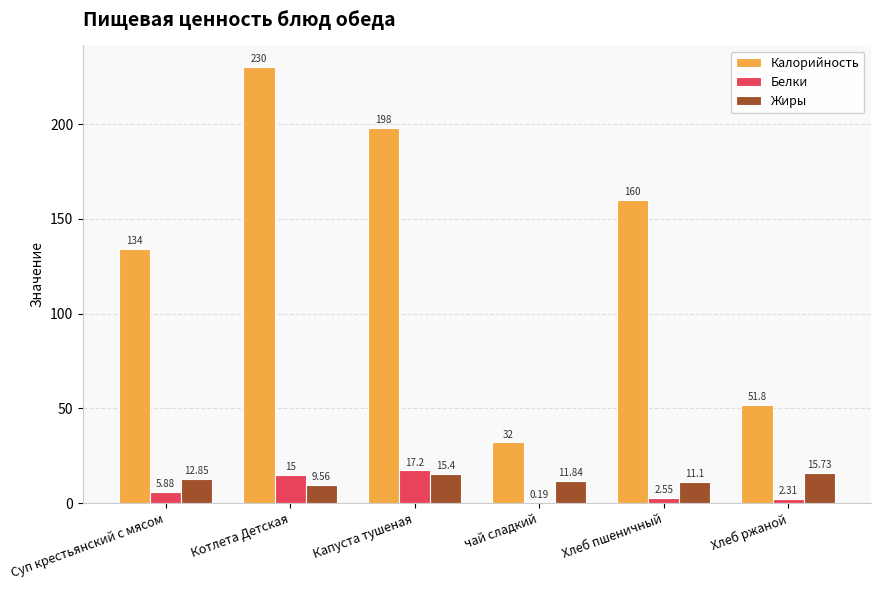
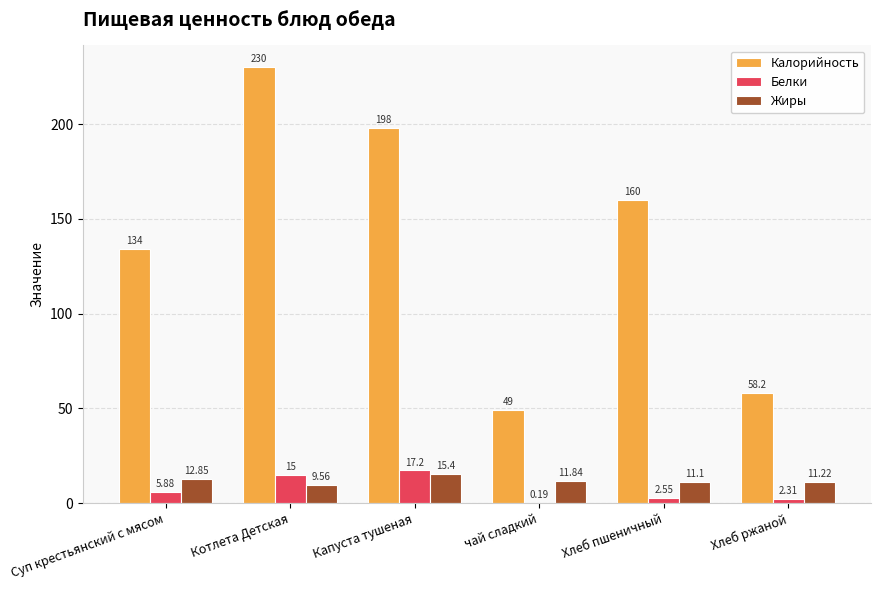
  {
    "Калорийность": {
      "Суп крестьянский с мясом": 134,
      "Котлета Детская": 230,
      "Капуста тушеная": 198,
-     "чай сладкий": 32,
+     "чай сладкий": 49,
      "Хлеб пшеничный": 160,
-     "Хлеб ржаной": 51.8
+     "Хлеб ржаной": 58.2
    },
    "Белки": {
      "Суп крестьянский с мясом": 5.88,
      "Котлета Детская": 15,
      "Капуста тушеная": 17.2,
      "чай сладкий": 0.19,
      "Хлеб пшеничный": 2.55,
      "Хлеб ржаной": 2.31
    },
    "Жиры": {
      "Суп крестьянский с мясом": 12.85,
      "Котлета Детская": 9.56,
      "Капуста тушеная": 15.4,
      "чай сладкий": 11.84,
      "Хлеб пшеничный": 11.1,
-     "Хлеб ржаной": 15.73
+     "Хлеб ржаной": 11.22
    }
  }
